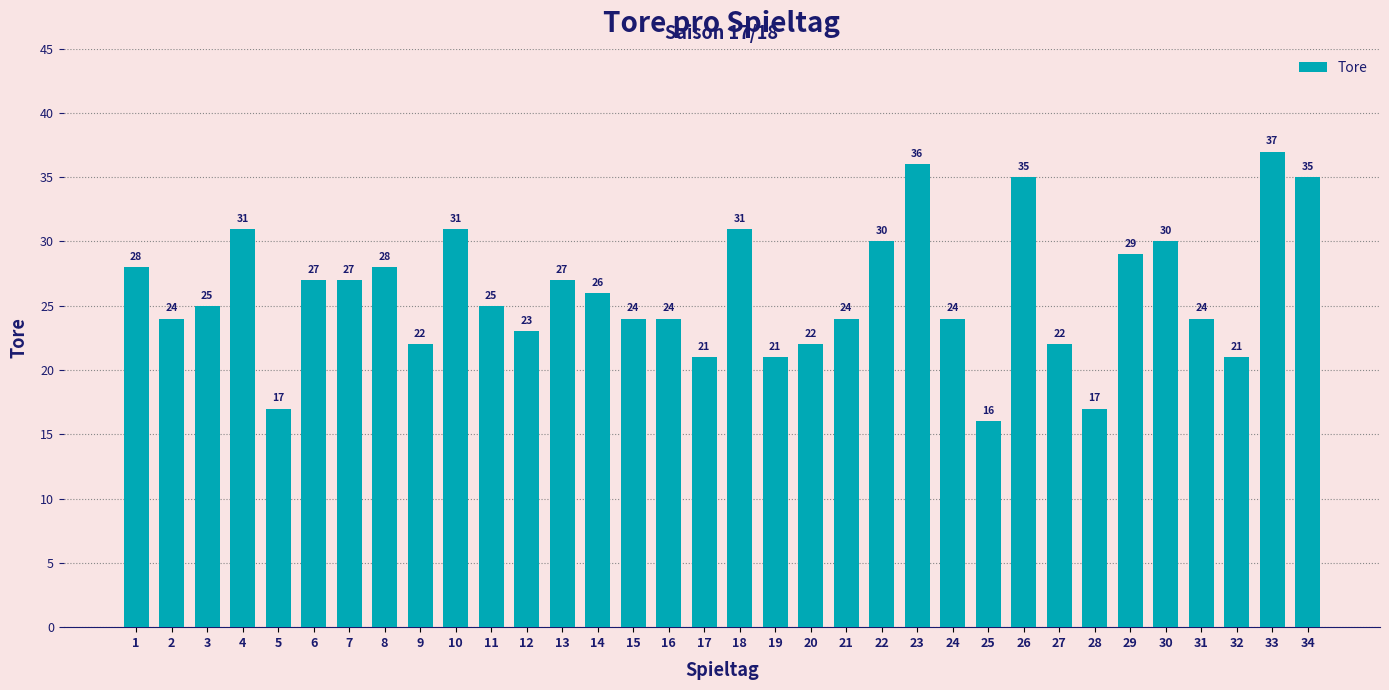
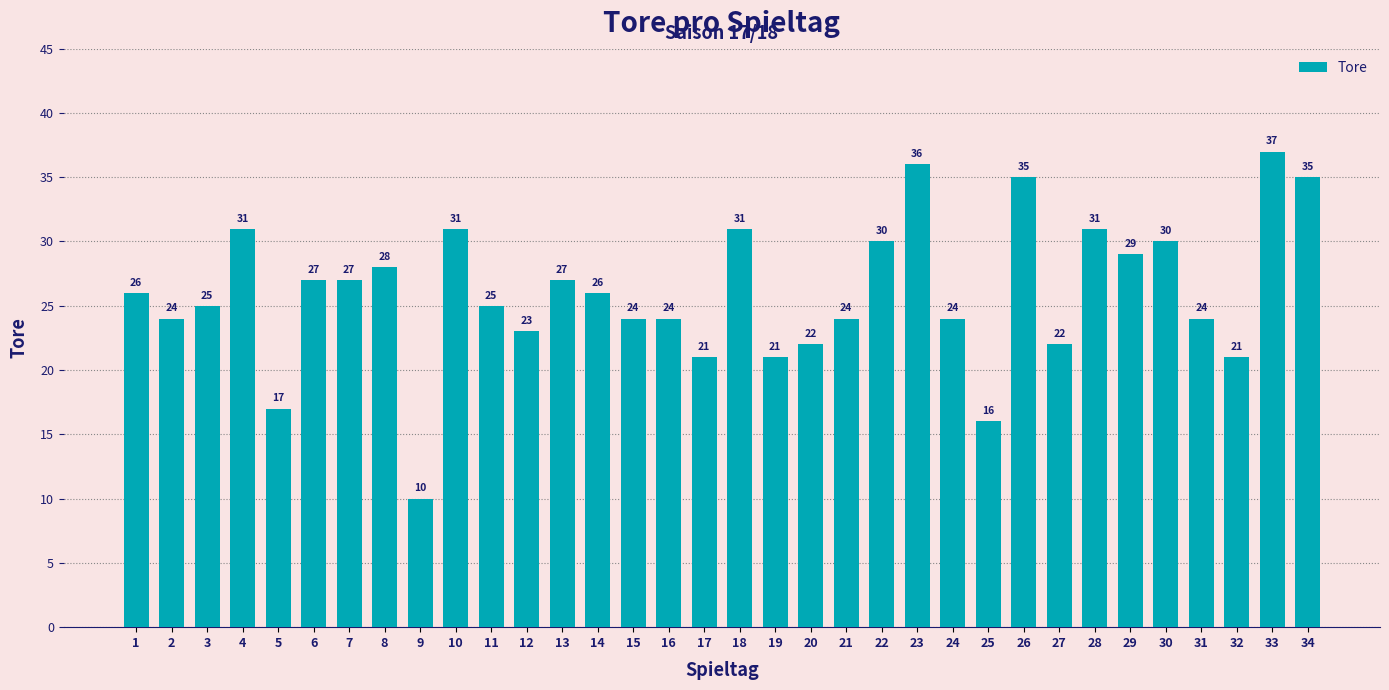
  {
-   "1": 28,
+   "1": 26,
    "2": 24,
    "3": 25,
    "4": 31,
    "5": 17,
    "6": 27,
    "7": 27,
    "8": 28,
-   "9": 22,
+   "9": 10,
    "10": 31,
    "11": 25,
    "12": 23,
    "13": 27,
    "14": 26,
    "15": 24,
    "16": 24,
    "17": 21,
    "18": 31,
    "19": 21,
    "20": 22,
    "21": 24,
    "22": 30,
    "23": 36,
    "24": 24,
    "25": 16,
    "26": 35,
    "27": 22,
-   "28": 17,
+   "28": 31,
    "29": 29,
    "30": 30,
    "31": 24,
    "32": 21,
    "33": 37,
    "34": 35
  }
